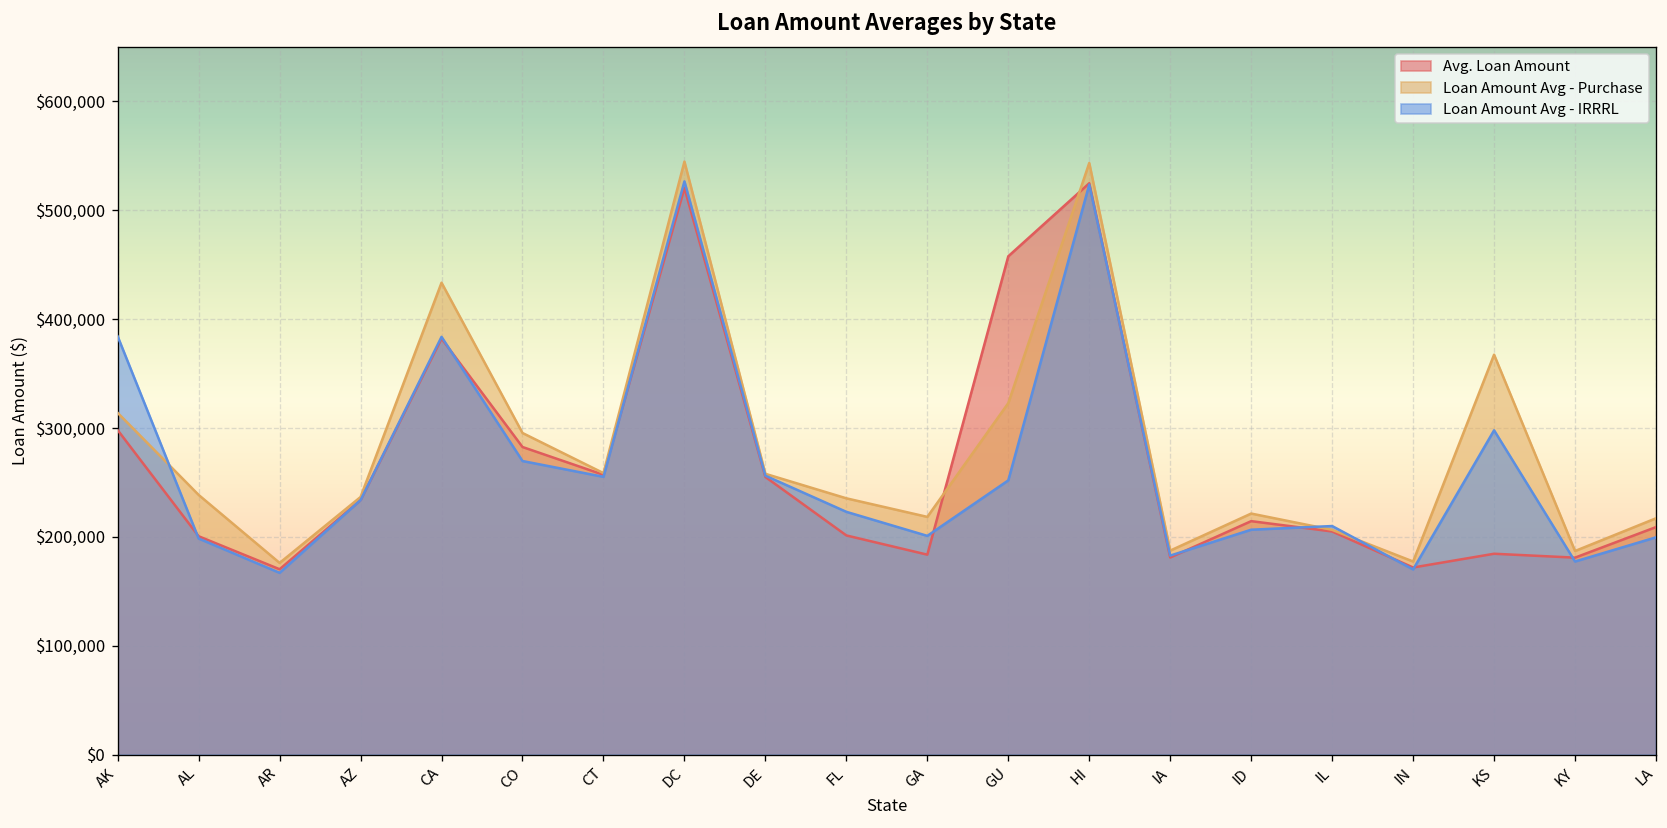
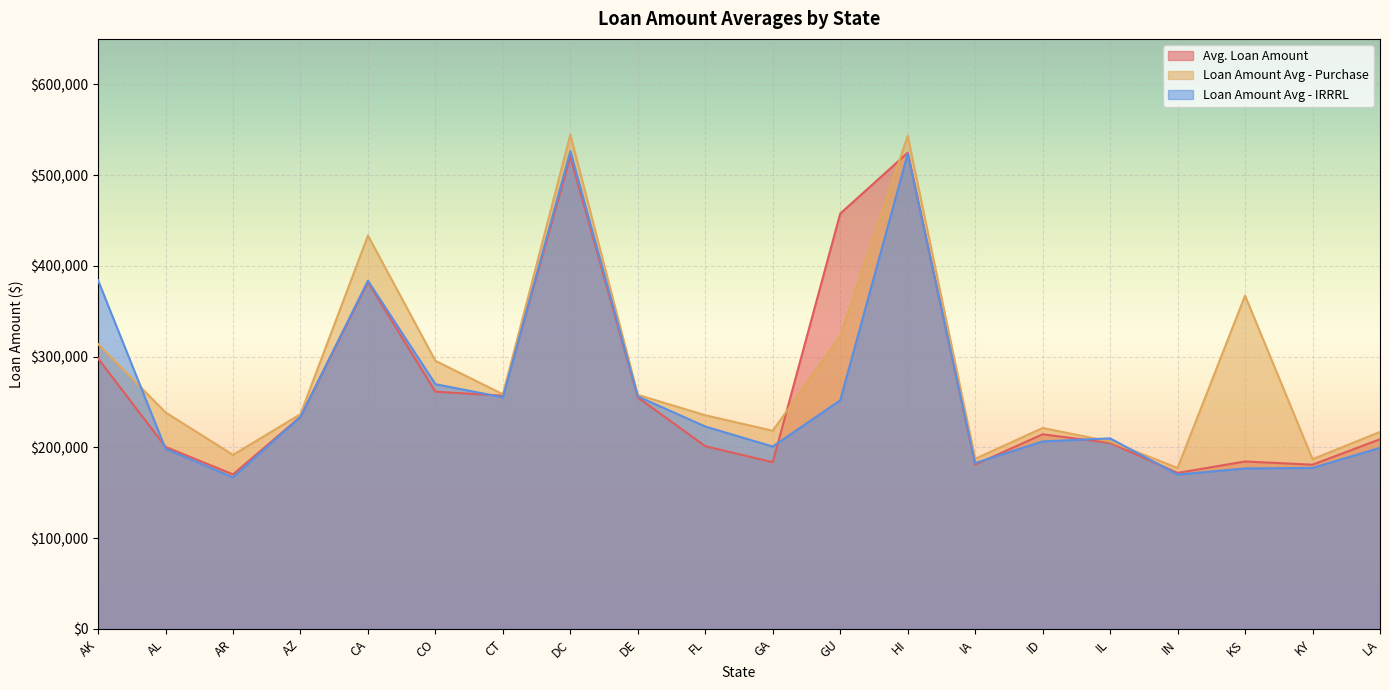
  {
    "Avg. Loan Amount": {
      "AK": "$300,000",
      "AR": "$170,000",
-     "CO": "$280,000",
+     "CO": "$260,000",
      "DC": "$520,000",
      "FL": "$200,000",
      "GA": "$180,000",
      "GU": "$460,000",
      "ID": "$210,000",
      "KS": "$180,000",
      "KY": "$180,000",
      "LA": "$210,000"
    },
    "Loan Amount Avg - Purchase": {
      "AK": "$310,000",
      "AL": "$240,000",
-     "AR": "$180,000",
+     "AR": "$190,000",
      "CA": "$430,000",
      "CO": "$300,000",
      "DC": "$540,000",
      "FL": "$240,000",
      "GA": "$220,000",
      "GU": "$320,000",
      "HI": "$540,000",
      "IA": "$190,000",
      "ID": "$220,000",
      "IN": "$180,000",
      "KS": "$370,000",
      "KY": "$190,000",
      "LA": "$220,000"
    },
    "Loan Amount Avg - IRRRL": {
      "AK": "$380,000",
      "AR": "$170,000",
      "CO": "$270,000",
      "DC": "$530,000",
      "FL": "$220,000",
      "GA": "$200,000",
      "GU": "$250,000",
      "ID": "$210,000",
      "IL": "$210,000",
-     "KS": "$300,000",
+     "KS": "$180,000",
      "KY": "$180,000",
      "LA": "$200,000"
    }
  }
